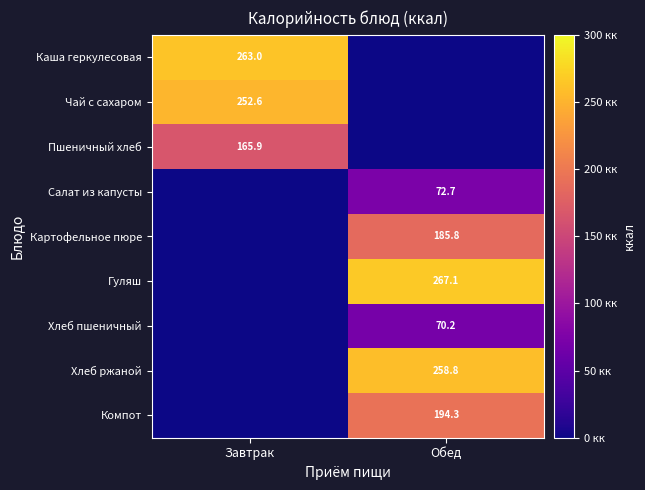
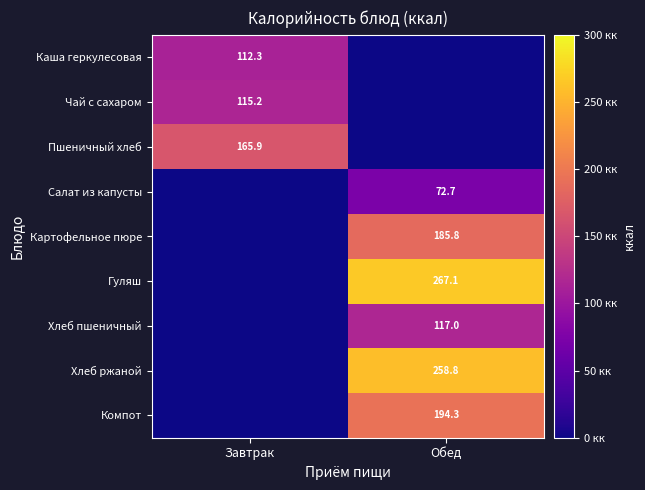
  {
    "Каша геркулесовая": {
-     "Завтрак": 263.0
+     "Завтрак": 112.3
    },
    "Чай с сахаром": {
-     "Завтрак": 252.6
+     "Завтрак": 115.2
    },
    "Пшеничный хлеб": {
      "Завтрак": 165.9
    },
    "Салат из капусты": {
      "Обед": 72.7
    },
    "Картофельное пюре": {
      "Обед": 185.8
    },
    "Гуляш": {
      "Обед": 267.1
    },
    "Хлеб пшеничный": {
-     "Обед": 70.2
+     "Обед": 117.0
    },
    "Хлеб ржаной": {
      "Обед": 258.8
    },
    "Компот": {
      "Обед": 194.3
    }
  }
